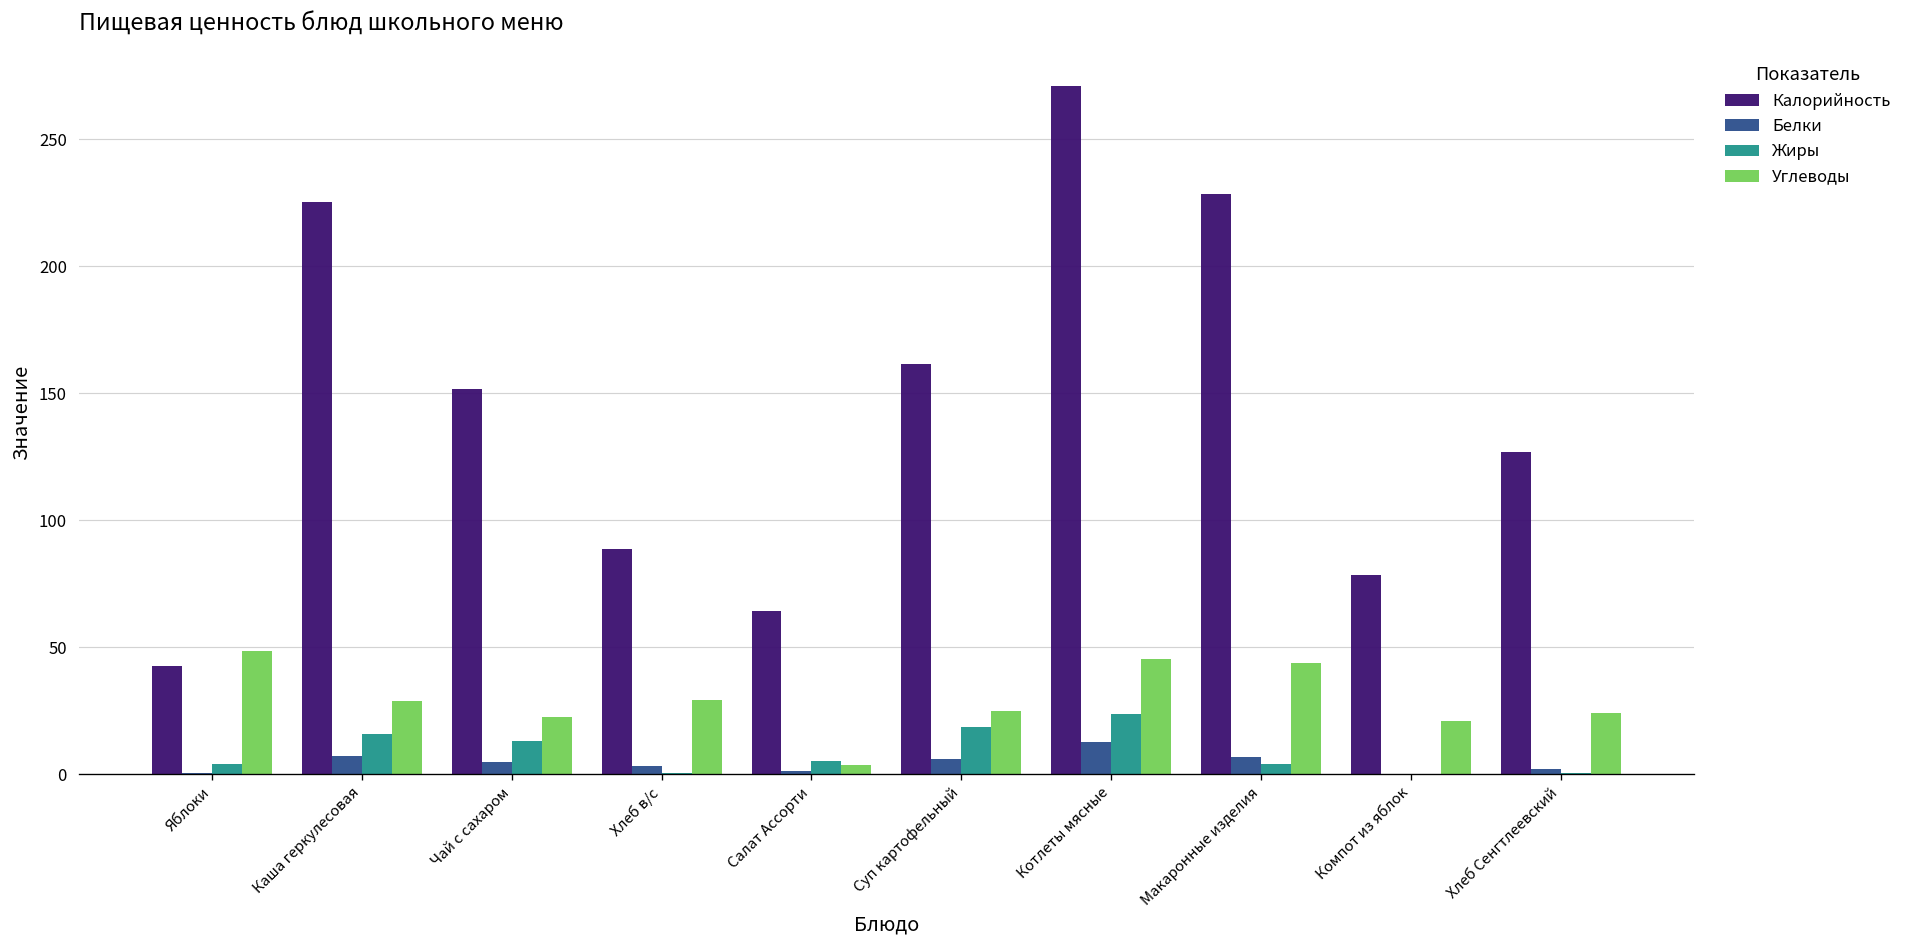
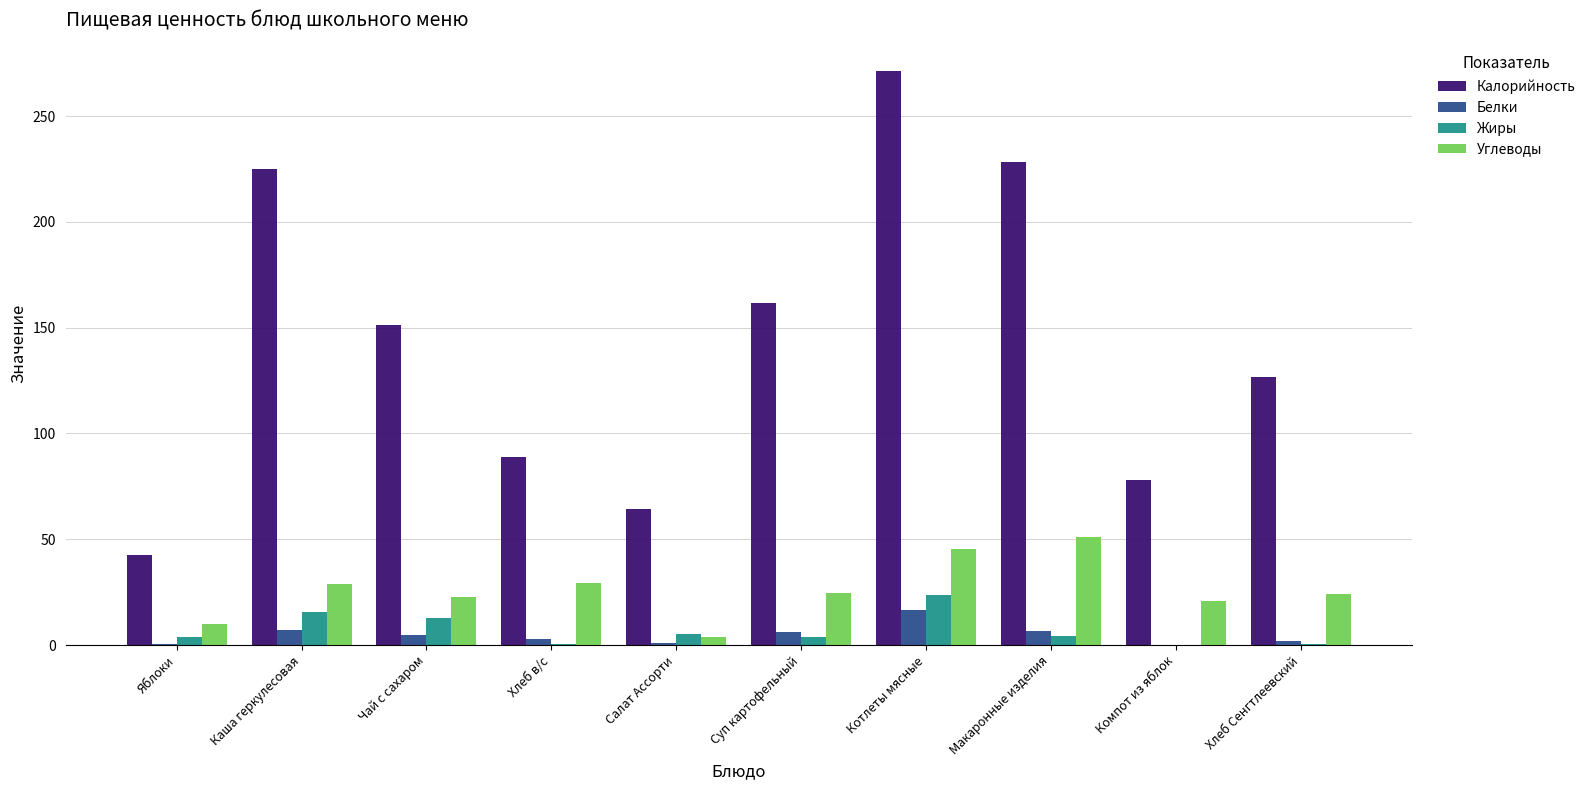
  {
    "Калорийность": {
      "Яблоки": 43,
      "Каша геркулесовая": 225,
      "Чай с сахаром": 152,
      "Хлеб в/с": 89,
      "Салат Ассорти": 64,
      "Суп картофельный": 162,
      "Котлеты мясные": 271,
      "Макаронные изделия": 228,
      "Компот из яблок": 78,
      "Хлеб Сенгтлеевский": 127
    },
    "Белки": {
      "Каша геркулесовая": 7,
      "Чай с сахаром": 5,
      "Хлеб в/с": 3,
      "Суп картофельный": 6,
-     "Котлеты мясные": 13,
+     "Котлеты мясные": 17,
      "Макаронные изделия": 7,
      "Хлеб Сенгтлеевский": 2
    },
    "Жиры": {
      "Яблоки": 4,
      "Каша геркулесовая": 16,
      "Чай с сахаром": 13,
      "Салат Ассорти": 5,
-     "Суп картофельный": 18,
+     "Суп картофельный": 4,
      "Котлеты мясные": 24,
      "Макаронные изделия": 4
    },
    "Углеводы": {
-     "Яблоки": 49,
+     "Яблоки": 10,
      "Каша геркулесовая": 29,
      "Чай с сахаром": 23,
      "Хлеб в/с": 29,
      "Салат Ассорти": 4,
      "Суп картофельный": 25,
      "Котлеты мясные": 45,
-     "Макаронные изделия": 44,
+     "Макаронные изделия": 51,
      "Компот из яблок": 21,
      "Хлеб Сенгтлеевский": 24
    }
  }
